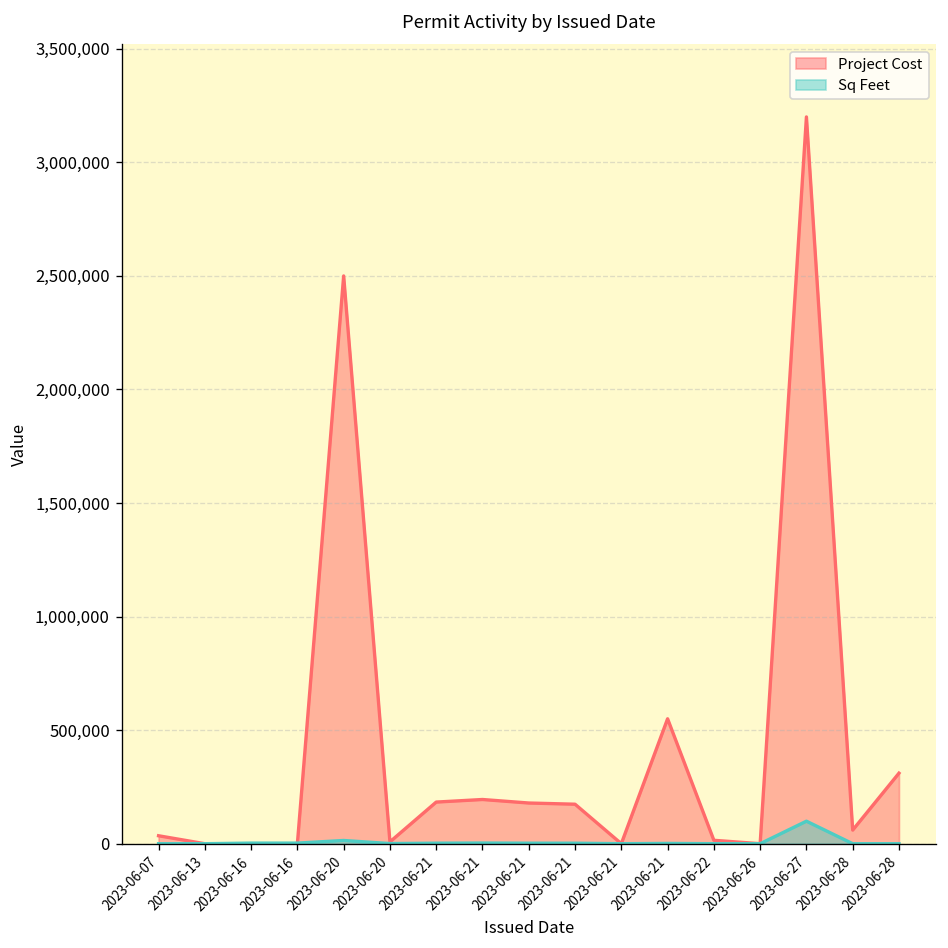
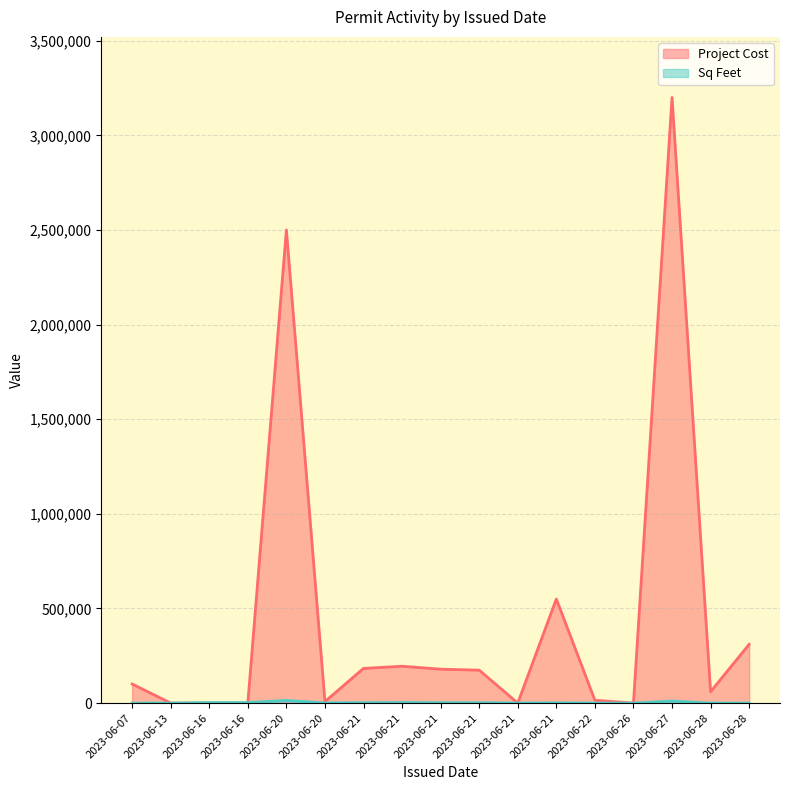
  {
    "Project Cost": {
-     "2023-06-07": "40,000",
+     "2023-06-07": "100,000",
      "2023-06-22": "20,000",
      "2023-06-27": "3,200,000"
    },
    "Sq Feet": {
      "2023-06-07": "0",
      "2023-06-22": "0",
-     "2023-06-27": "100,000"
+     "2023-06-27": "10,000"
    }
  }
